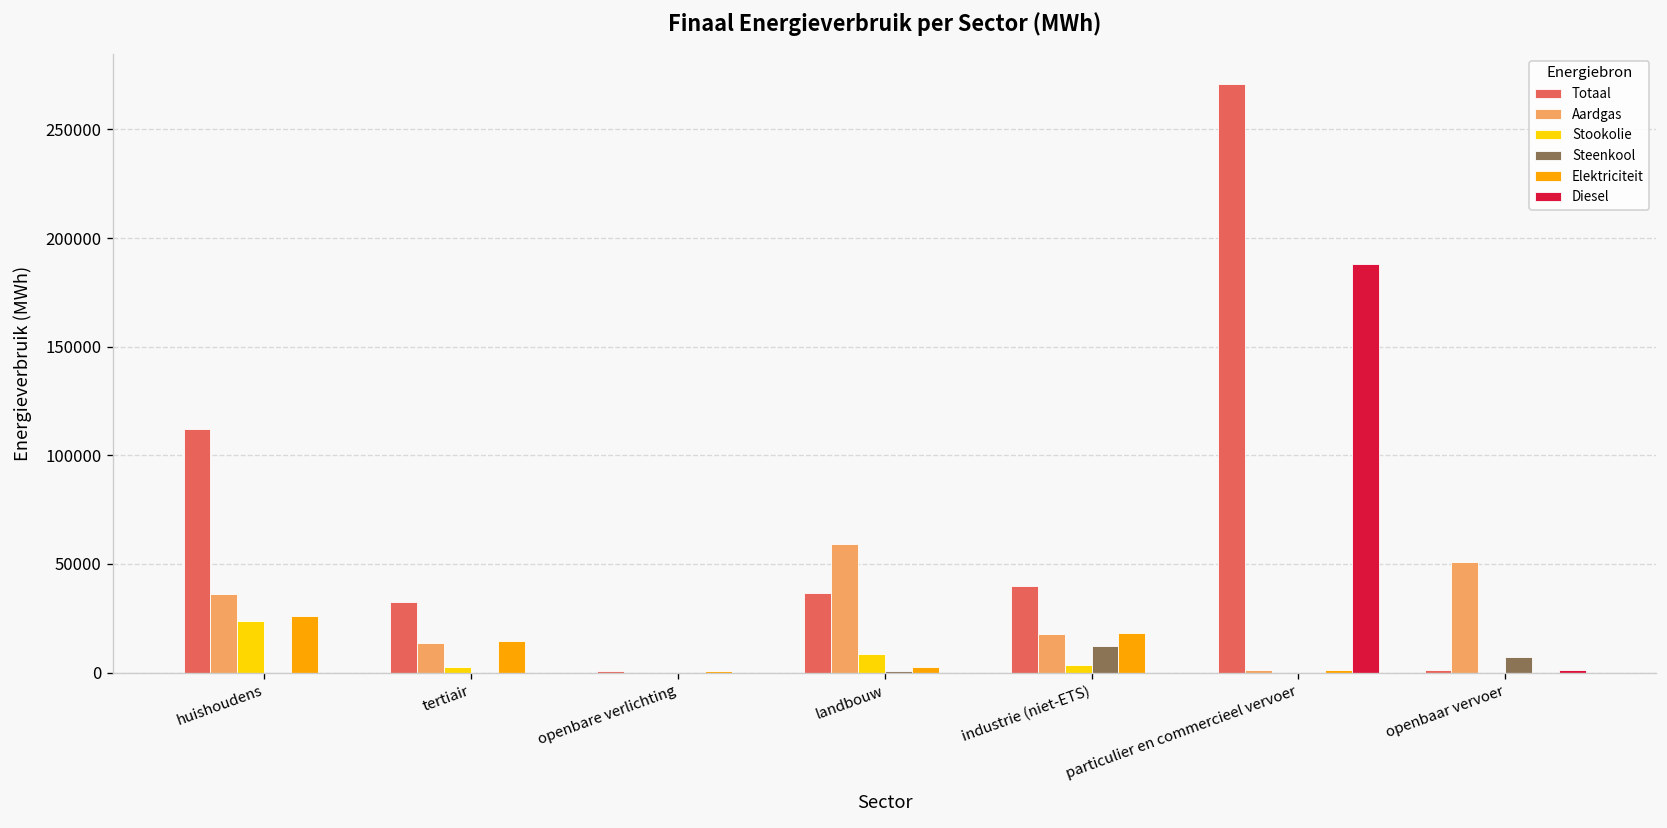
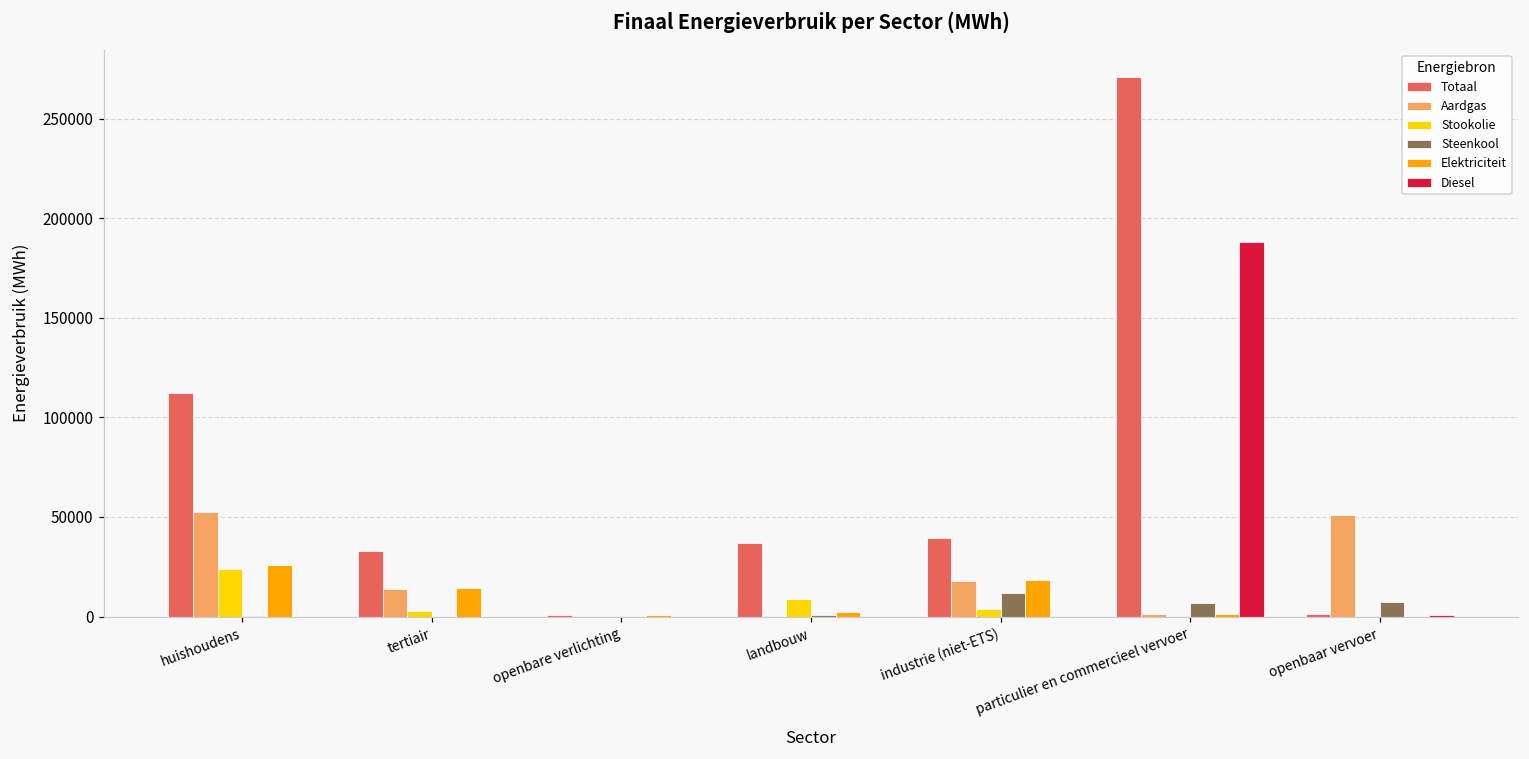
  {
    "Totaal": {
      "huishoudens": 112000,
      "tertiair": 33000,
      "landbouw": 37000,
      "industrie (niet-ETS)": 40000,
      "particulier en commercieel vervoer": 271000
    },
    "Aardgas": {
-     "huishoudens": 36000,
+     "huishoudens": 52000,
      "tertiair": 14000,
      "openbare verlichting": 0,
-     "landbouw": 59000,
+     "landbouw": 0,
      "industrie (niet-ETS)": 18000,
      "openbaar vervoer": 51000
    },
    "Steenkool": {
      "openbare verlichting": 0,
      "industrie (niet-ETS)": 12000,
-     "particulier en commercieel vervoer": 0,
+     "particulier en commercieel vervoer": 7000,
      "openbaar vervoer": 7000
    },
    "Diesel": {
      "huishoudens": 0,
      "tertiair": 0,
      "openbare verlichting": 0,
      "landbouw": 0,
      "industrie (niet-ETS)": 0,
      "particulier en commercieel vervoer": 188000
    }
  }
